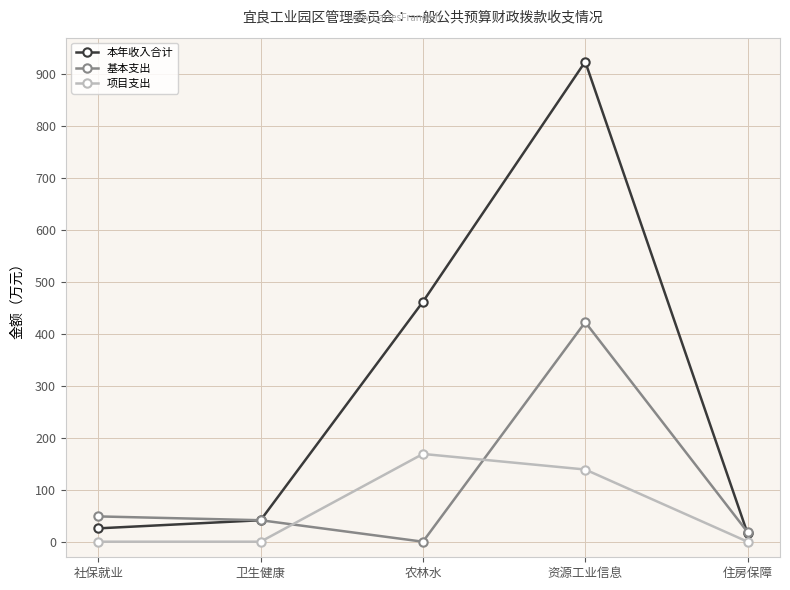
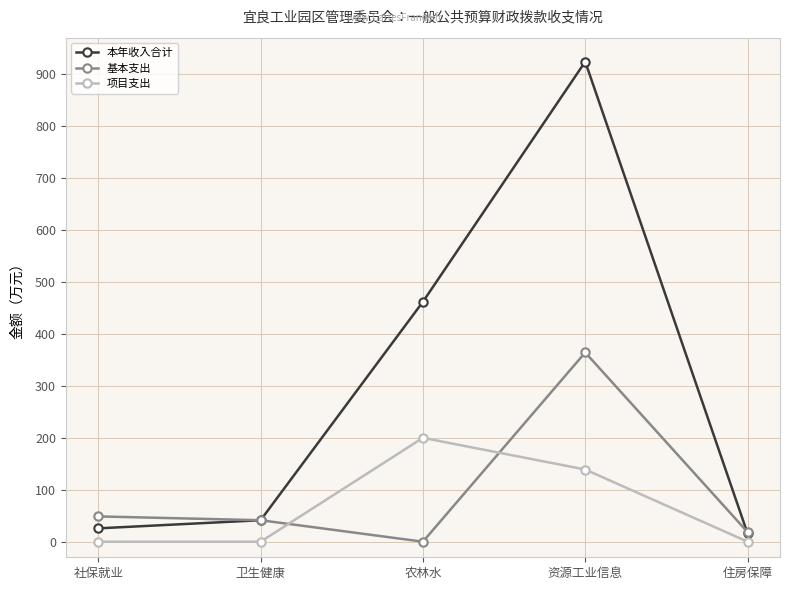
  {
    "本年收入合计": {
      "社保就业": 30,
      "农林水": 460,
      "资源工业信息": 920
    },
    "基本支出": {
      "社保就业": 50,
      "农林水": 0,
-     "资源工业信息": 420
+     "资源工业信息": 360
    },
    "项目支出": {
      "社保就业": 0,
      "卫生健康": 0,
-     "农林水": 170,
+     "农林水": 200,
      "资源工业信息": 140,
      "住房保障": 0
    }
  }
